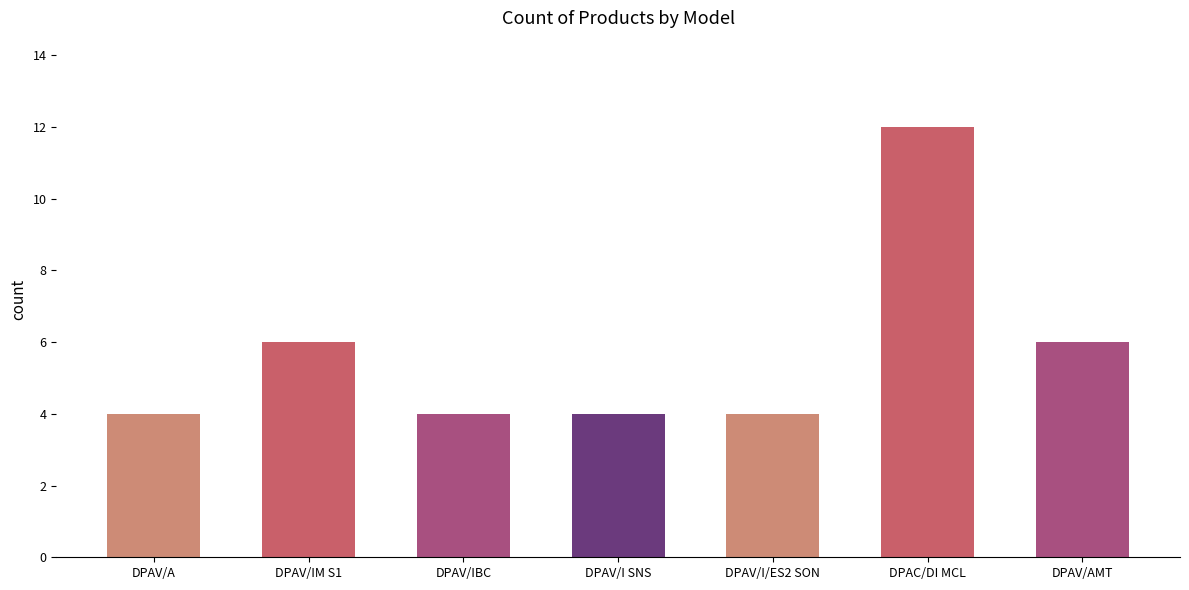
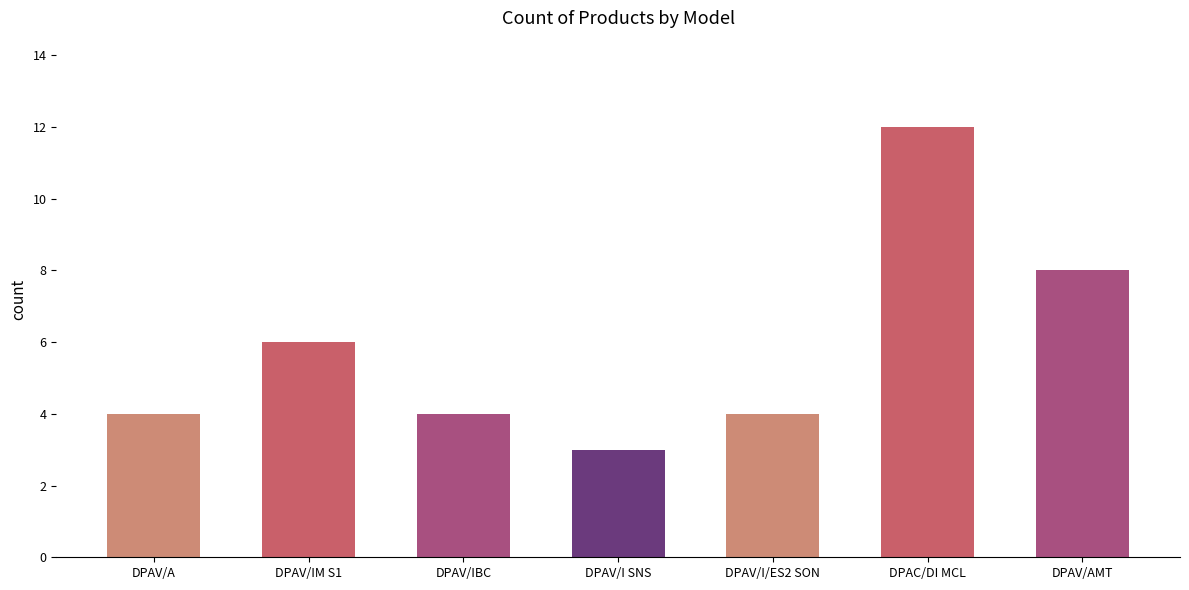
  {
    "DPAV/A": 4,
    "DPAV/IM S1": 6,
    "DPAV/IBC": 4,
-   "DPAV/I SNS": 4,
+   "DPAV/I SNS": 3,
    "DPAV/I/ES2 SON": 4,
    "DPAC/DI MCL": 12,
-   "DPAV/AMT": 6
+   "DPAV/AMT": 8
  }
